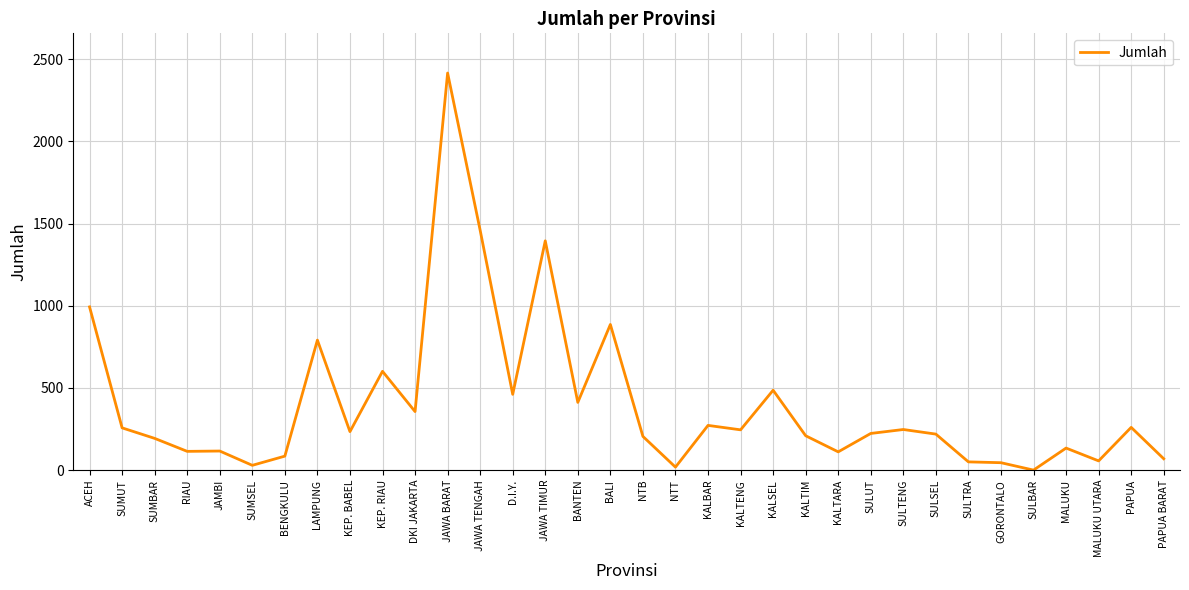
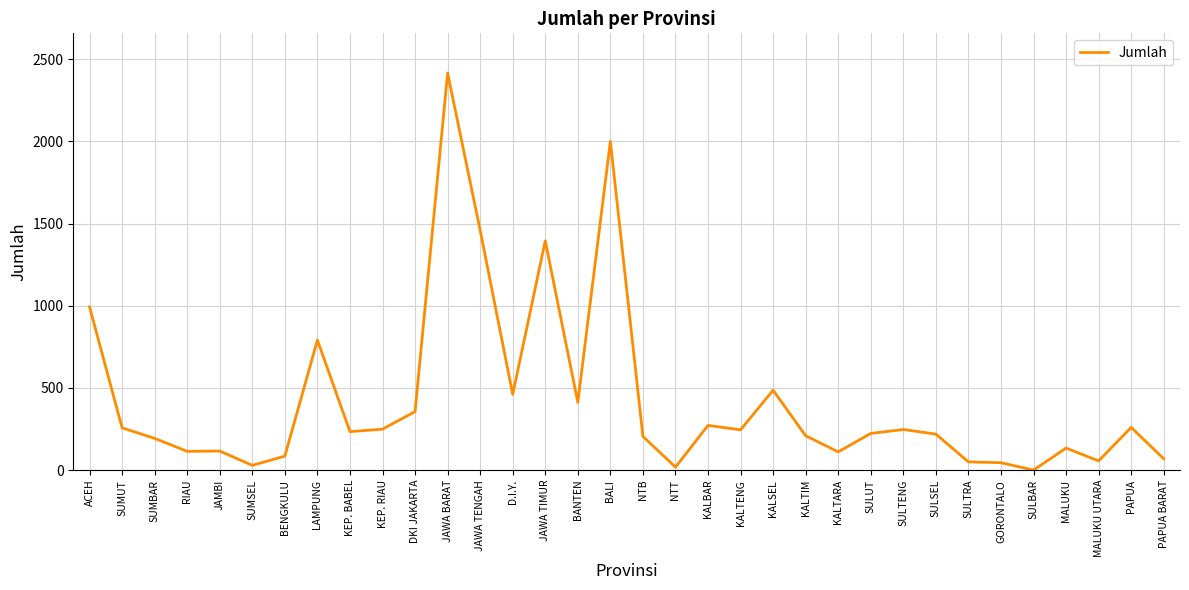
  {
    "ACEH": 990,
    "SUMUT": 260,
    "SUMBAR": 190,
    "RIAU": 110,
    "JAMBI": 120,
    "SUMSEL": 30,
    "BENGKULU": 90,
    "LAMPUNG": 790,
    "KEP. BABEL": 230,
-   "KEP. RIAU": 600,
+   "KEP. RIAU": 250,
    "DKI JAKARTA": 360,
    "JAWA BARAT": 2420,
    "JAWA TENGAH": 1460,
    "D.I.Y.": 460,
    "JAWA TIMUR": 1400,
    "BANTEN": 410,
-   "BALI": 890,
+   "BALI": 2000,
    "NTB": 210,
    "NTT": 20,
    "KALBAR": 270,
    "KALTENG": 250,
    "KALSEL": 490,
    "KALTIM": 210,
    "KALTARA": 110,
    "SULUT": 220,
    "SULTENG": 250,
    "SULSEL": 220,
    "SULTRA": 50,
    "GORONTALO": 50,
    "SULBAR": 0,
    "MALUKU": 130,
    "MALUKU UTARA": 60,
    "PAPUA": 260,
    "PAPUA BARAT": 70
  }
